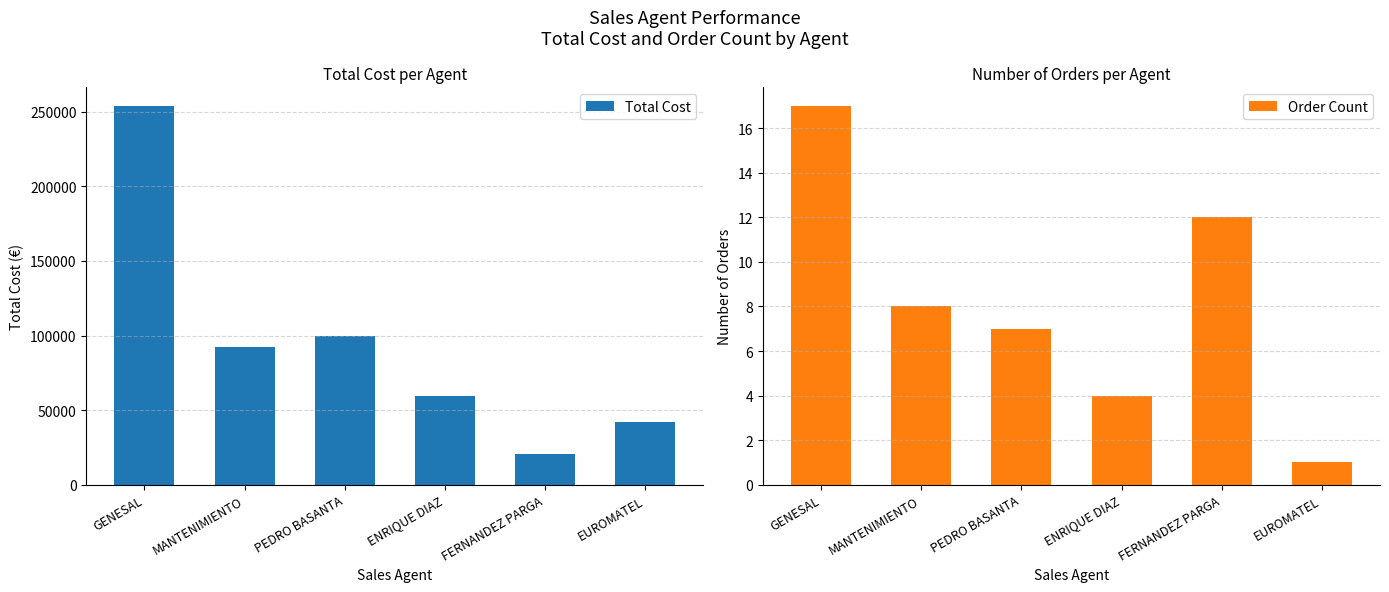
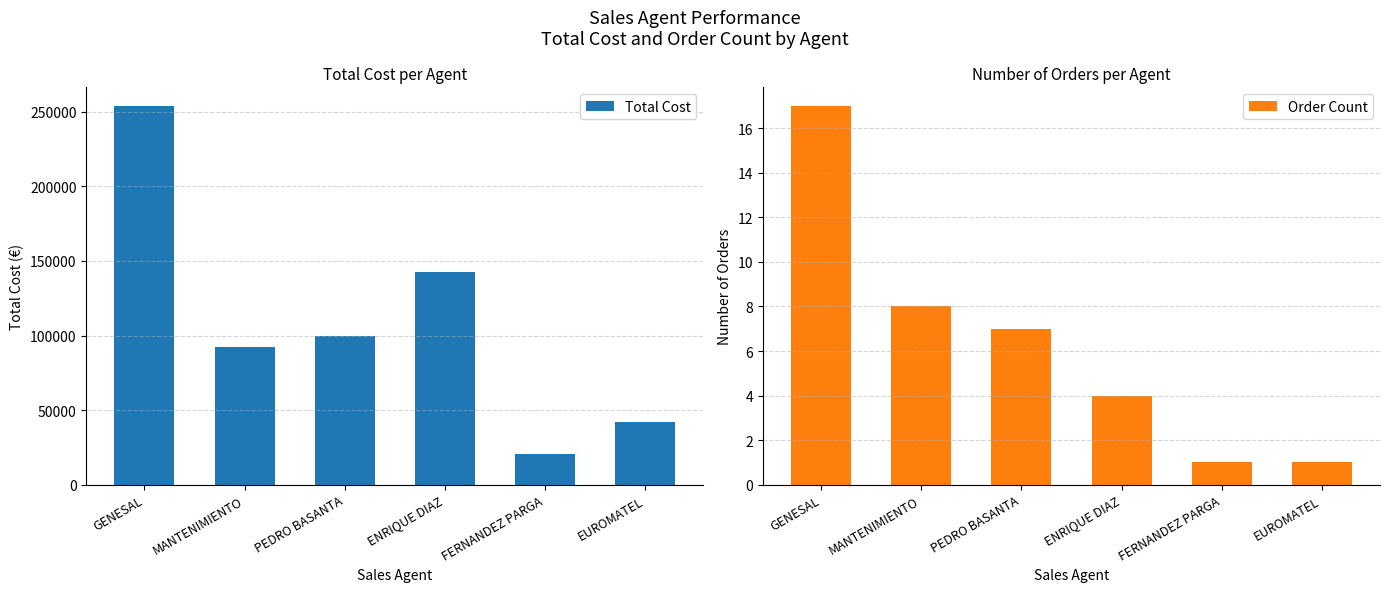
  {
    "Total Cost per Agent": {
      "GENESAL": 254000,
      "MANTENIMIENTO": 92000,
      "PEDRO BASANTA": 100000,
-     "ENRIQUE DIAZ": 60000,
+     "ENRIQUE DIAZ": 142000,
      "FERNANDEZ PARGA": 20000,
      "EUROMATEL": 42000
    },
    "Number of Orders per Agent": {
      "GENESAL": 17,
      "MANTENIMIENTO": 8,
      "PEDRO BASANTA": 7,
      "ENRIQUE DIAZ": 4,
-     "FERNANDEZ PARGA": 12,
+     "FERNANDEZ PARGA": 1,
      "EUROMATEL": 1
    }
  }
